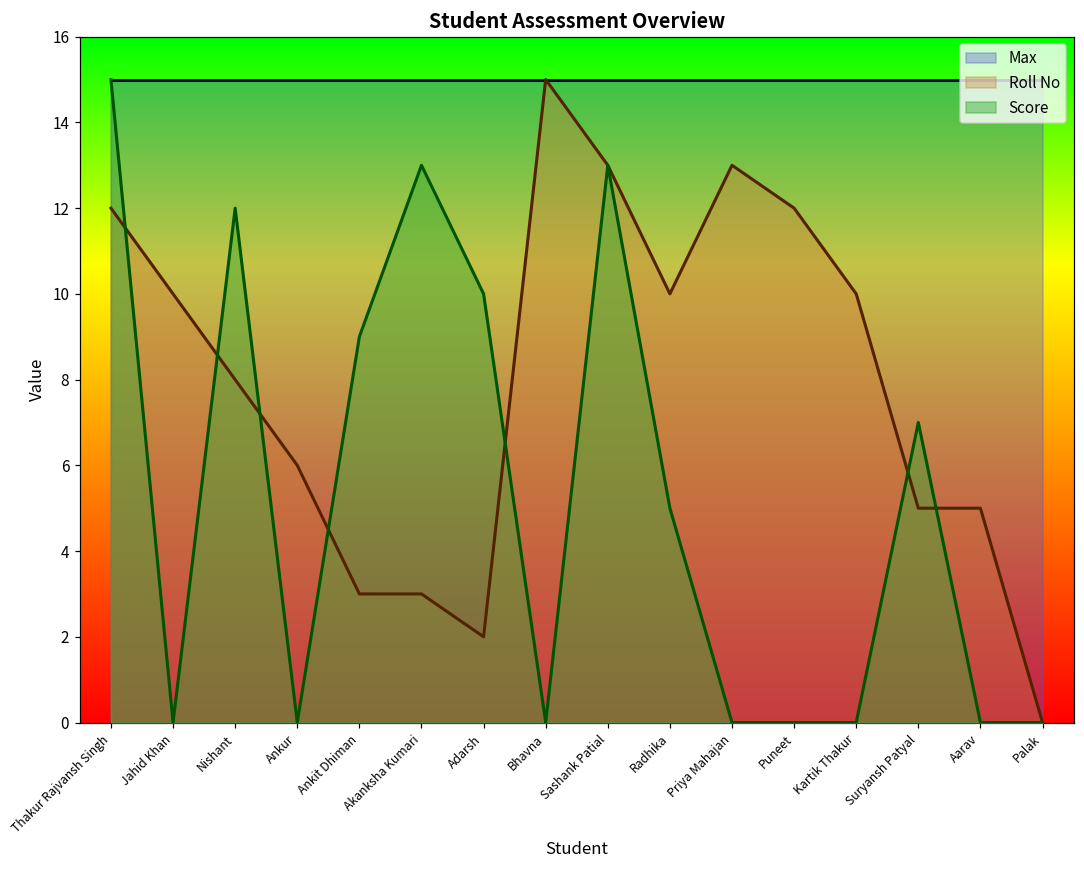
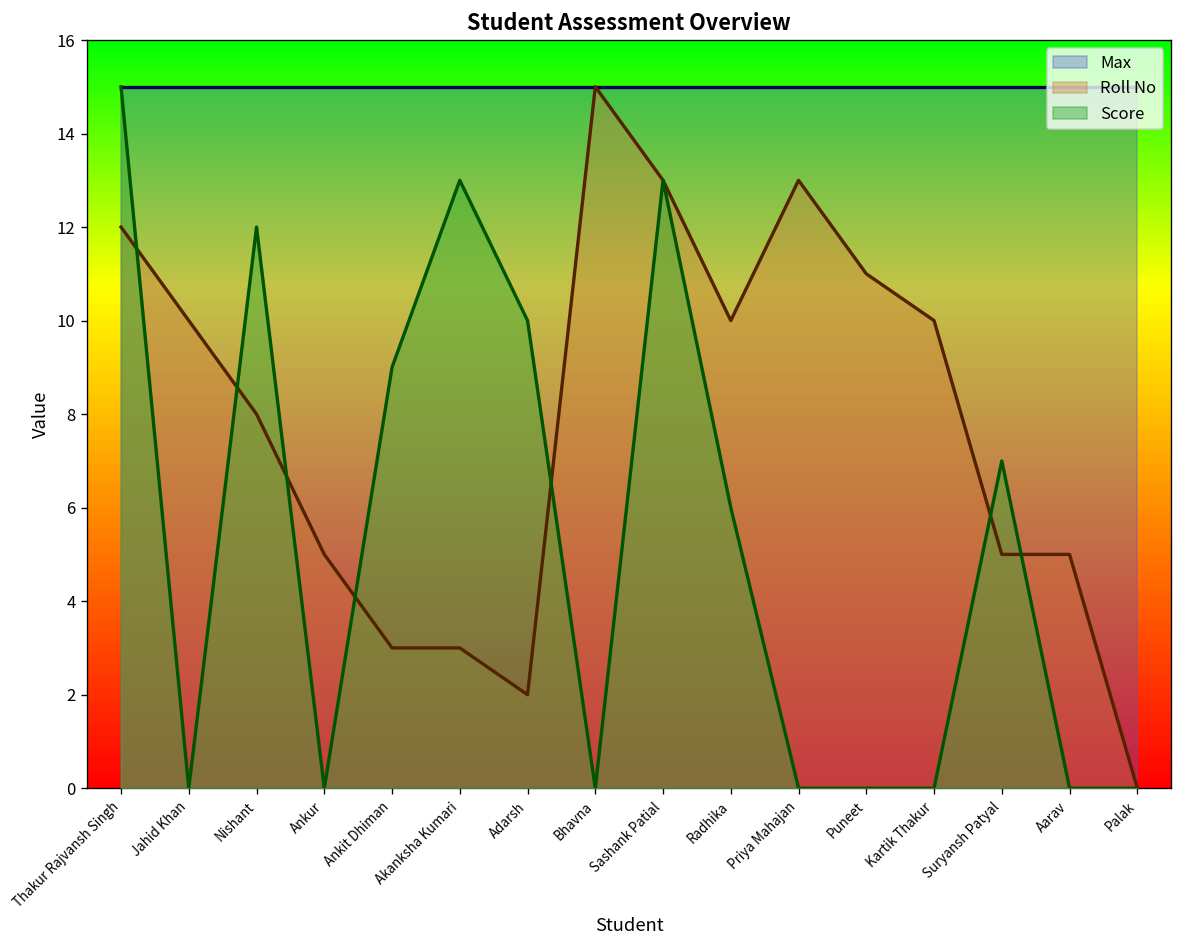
  {
    "Max": {
      "Jahid Khan": 15,
      "Nishant": 15,
      "Ankur": 15,
      "Ankit Dhiman": 15,
      "Akanksha Kumari": 15,
      "Adarsh": 15,
      "Sashank Patial": 15,
      "Radhika": 15,
      "Priya Mahajan": 15,
      "Puneet": 15,
      "Kartik Thakur": 15,
      "Suryansh Patyal": 15
    },
    "Roll No": {
      "Thakur Rajvansh Singh": 12,
      "Jahid Khan": 10,
      "Nishant": 8,
-     "Ankur": 6,
+     "Ankur": 5,
      "Ankit Dhiman": 3,
      "Akanksha Kumari": 3,
      "Adarsh": 2,
      "Radhika": 10,
      "Priya Mahajan": 13,
-     "Puneet": 12,
+     "Puneet": 11,
      "Kartik Thakur": 10,
      "Suryansh Patyal": 5,
      "Aarav": 5
    },
    "Score": {
      "Jahid Khan": 0,
      "Nishant": 12,
      "Ankur": 0,
      "Ankit Dhiman": 9,
      "Akanksha Kumari": 13,
      "Adarsh": 10,
      "Bhavna": 0,
-     "Radhika": 5,
+     "Radhika": 6,
      "Priya Mahajan": 0,
      "Puneet": 0,
      "Kartik Thakur": 0,
      "Suryansh Patyal": 7,
      "Aarav": 0
    }
  }
